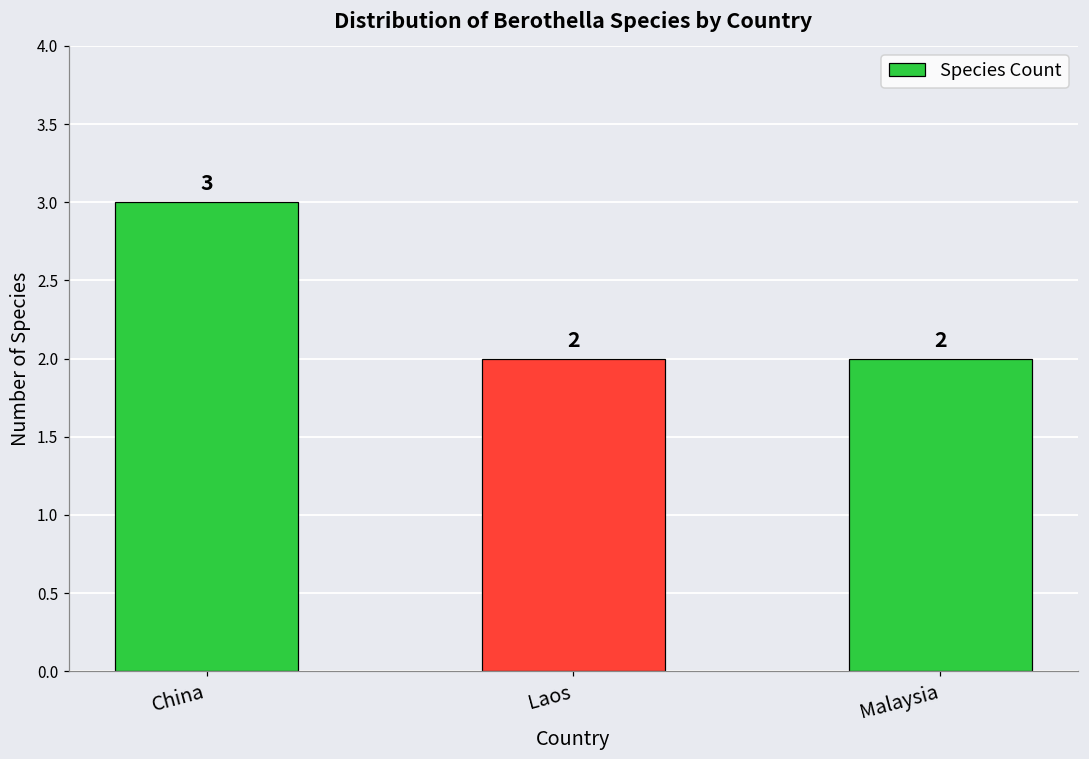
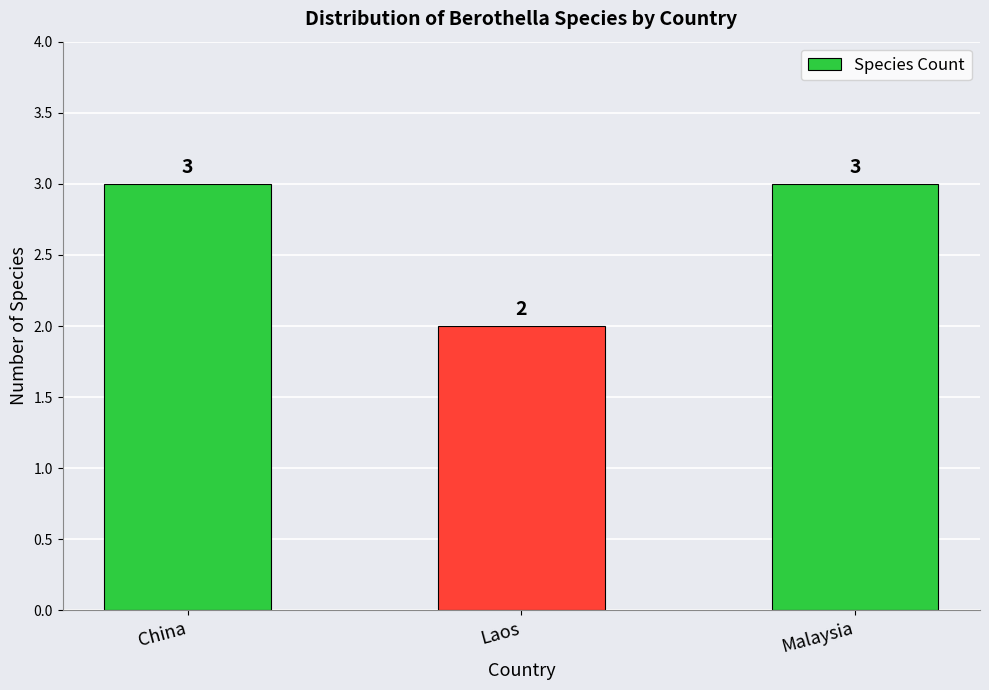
  {
    "China": 3,
    "Laos": 2,
-   "Malaysia": 2
+   "Malaysia": 3
  }
